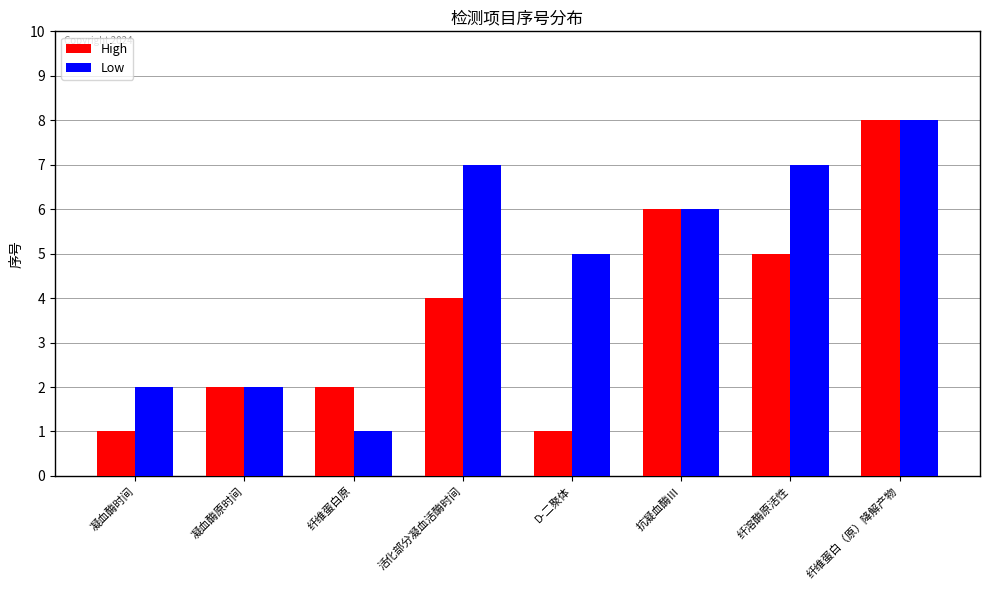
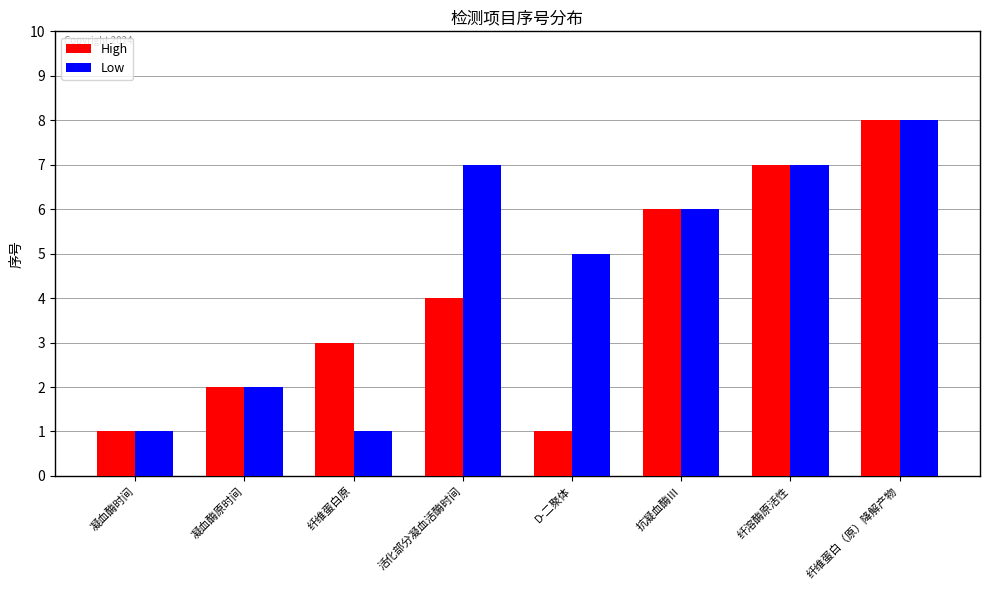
  {
    "High": {
      "凝血酶时间": 1,
      "凝血酶原时间": 2,
-     "纤维蛋白原": 2,
+     "纤维蛋白原": 3,
      "活化部分凝血活酶时间": 4,
      "D-二聚体": 1,
      "抗凝血酶Ⅲ": 6,
-     "纤溶酶原活性": 5,
+     "纤溶酶原活性": 7,
      "纤维蛋白（原）降解产物": 8
    },
    "Low": {
-     "凝血酶时间": 2,
+     "凝血酶时间": 1,
      "凝血酶原时间": 2,
      "纤维蛋白原": 1,
      "活化部分凝血活酶时间": 7,
      "D-二聚体": 5,
      "抗凝血酶Ⅲ": 6,
      "纤溶酶原活性": 7,
      "纤维蛋白（原）降解产物": 8
    }
  }
